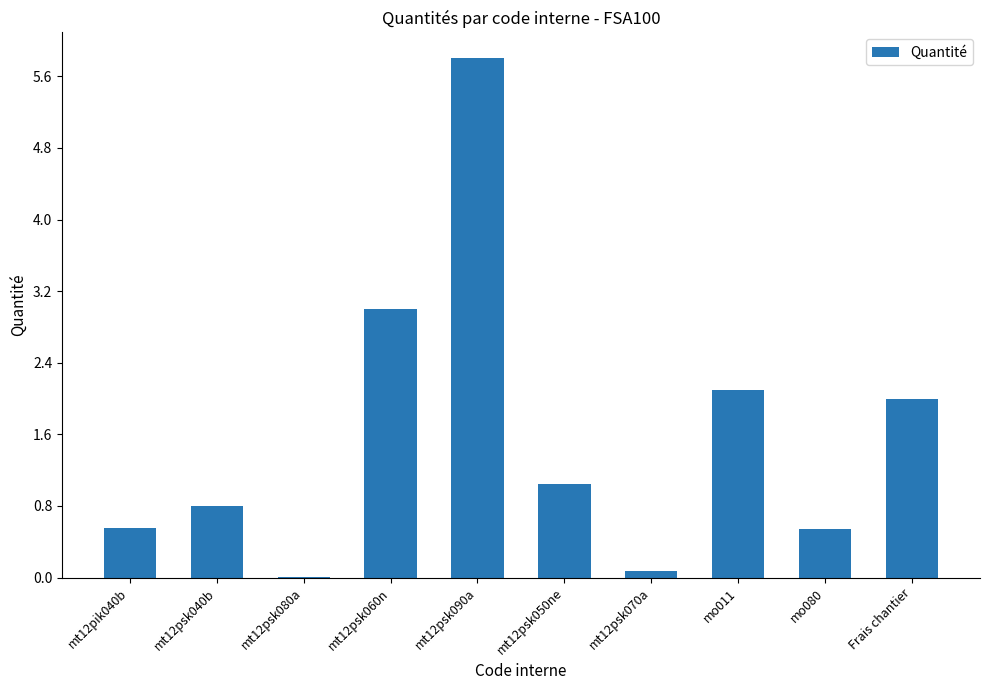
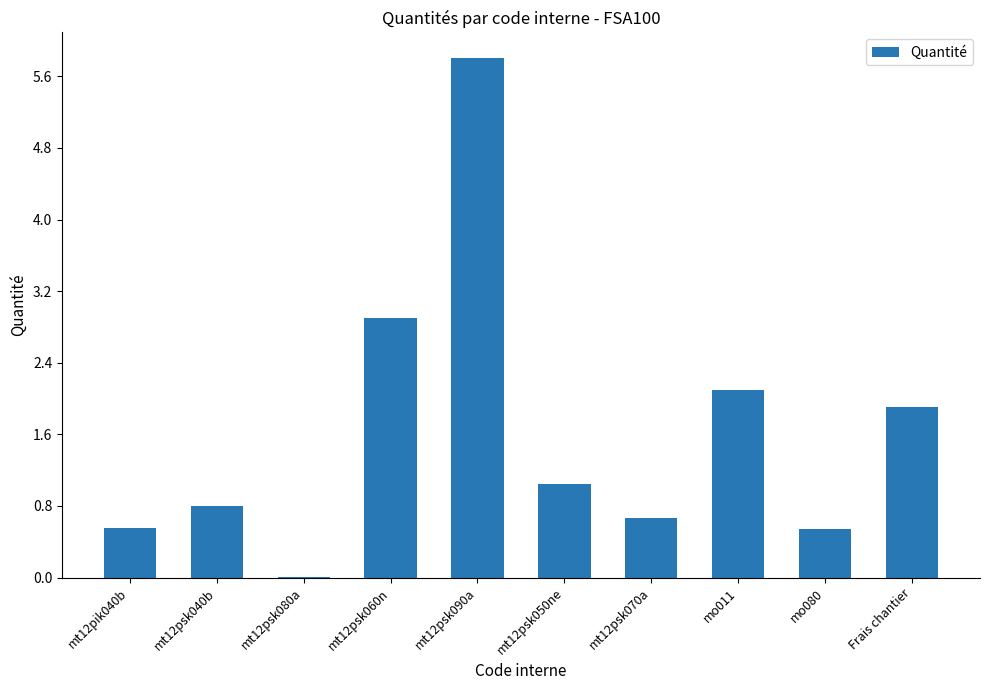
  {
    "mt12pik040b": 0.6,
    "mt12psk040b": 0.8,
-   "mt12psk060n": 3.0,
+   "mt12psk060n": 2.9,
    "mt12psk090a": 5.8,
    "mt12psk050ne": 1.1,
-   "mt12psk070a": 0.1,
+   "mt12psk070a": 0.7,
    "mo011": 2.1,
    "mo080": 0.5,
-   "Frais chantier": 2.0
+   "Frais chantier": 1.9
  }
